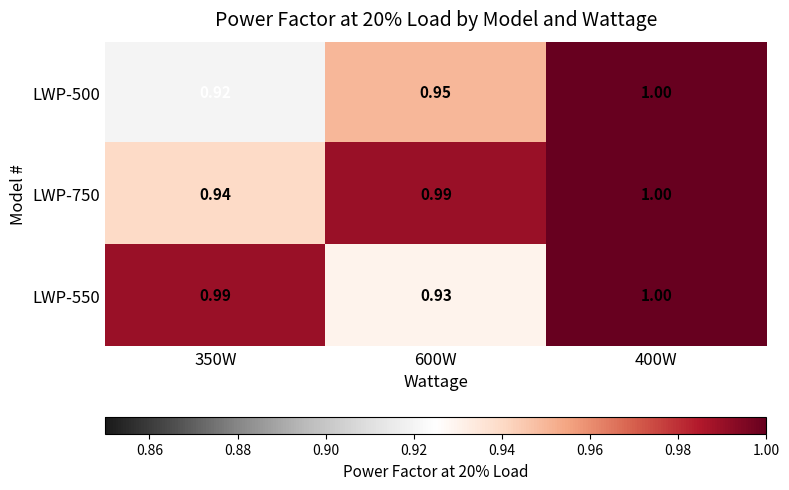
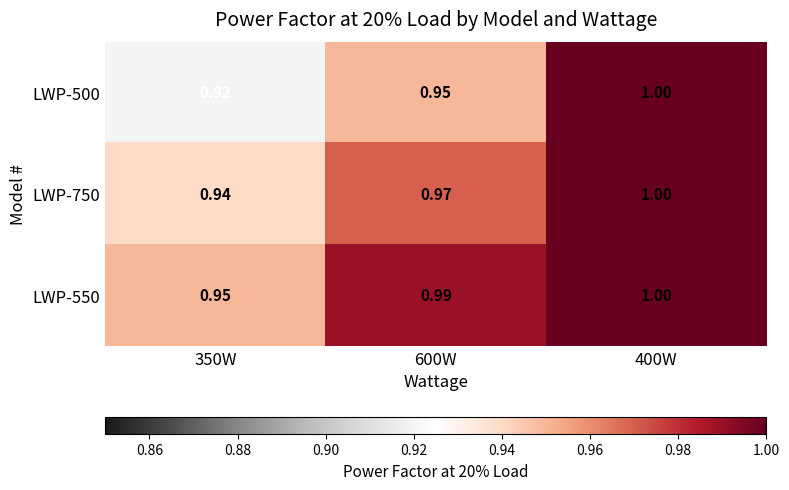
  {
    "LWP-500": {
      "600W": 0.95,
      "400W": 1.00
    },
    "LWP-750": {
      "350W": 0.94,
-     "600W": 0.99,
+     "600W": 0.97,
      "400W": 1.00
    },
    "LWP-550": {
-     "350W": 0.99,
-     "600W": 0.93,
+     "350W": 0.95,
+     "600W": 0.99,
      "400W": 1.00
    }
  }
